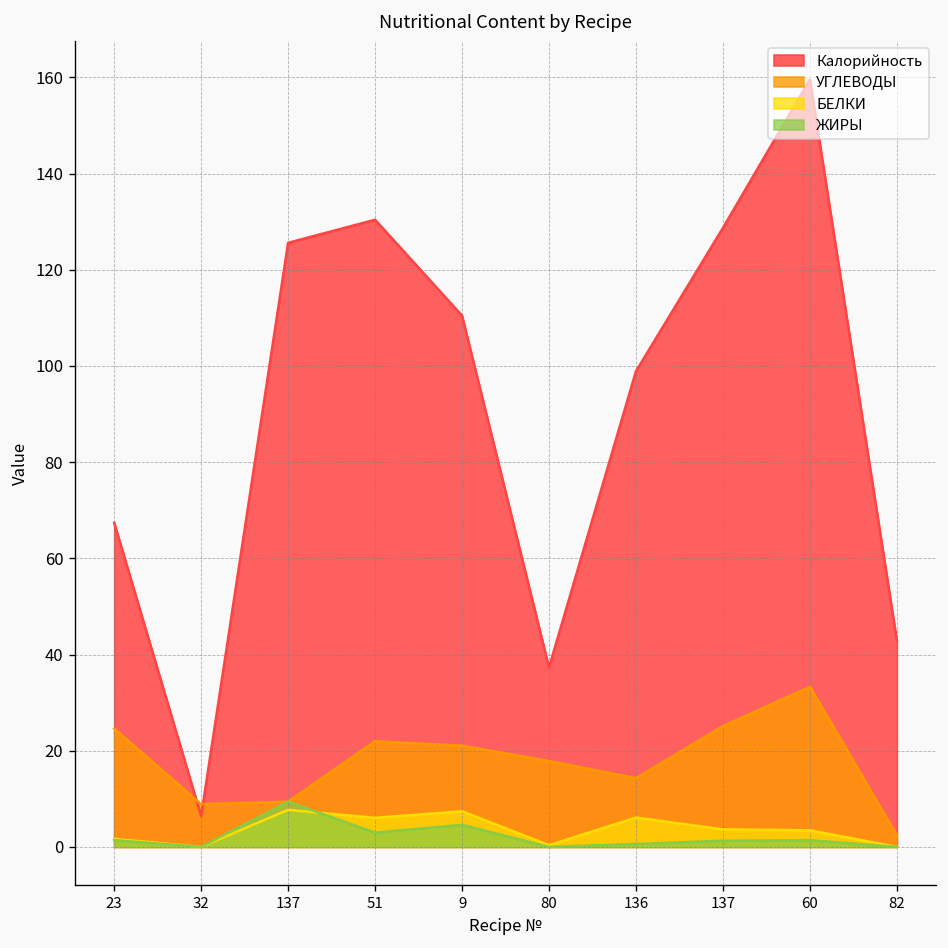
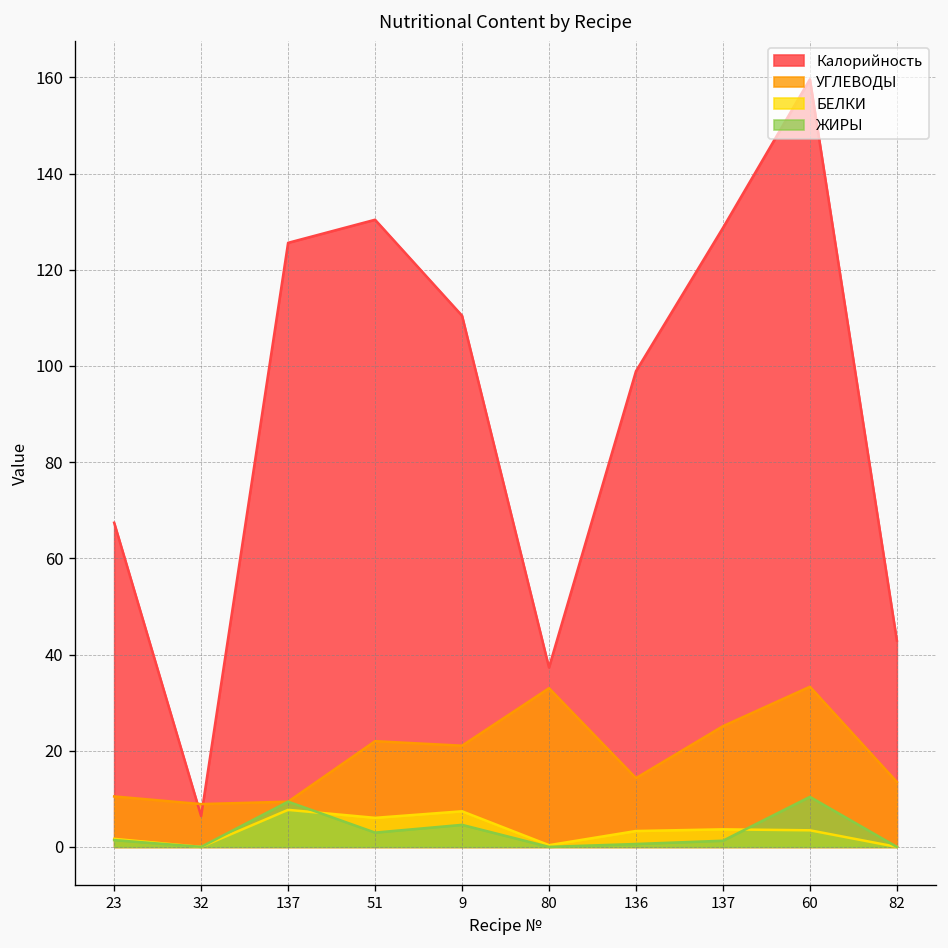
  {
    "Калорийность": {
      "23": 67,
      "32": 6,
      "51": 130,
      "9": 110,
      "80": 37,
      "136": 99,
      "82": 43
    },
    "УГЛЕВОДЫ": {
-     "23": 25,
+     "23": 10,
      "32": 9,
      "51": 22,
      "9": 21,
-     "80": 18,
+     "80": 33,
      "136": 14,
      "60": 33,
-     "82": 2
+     "82": 14
    },
    "БЕЛКИ": {
      "51": 6,
      "9": 7,
-     "136": 6,
+     "136": 3,
      "60": 3
    },
    "ЖИРЫ": {
      "51": 3,
      "9": 5,
      "136": 1,
-     "60": 1
+     "60": 10
    }
  }
